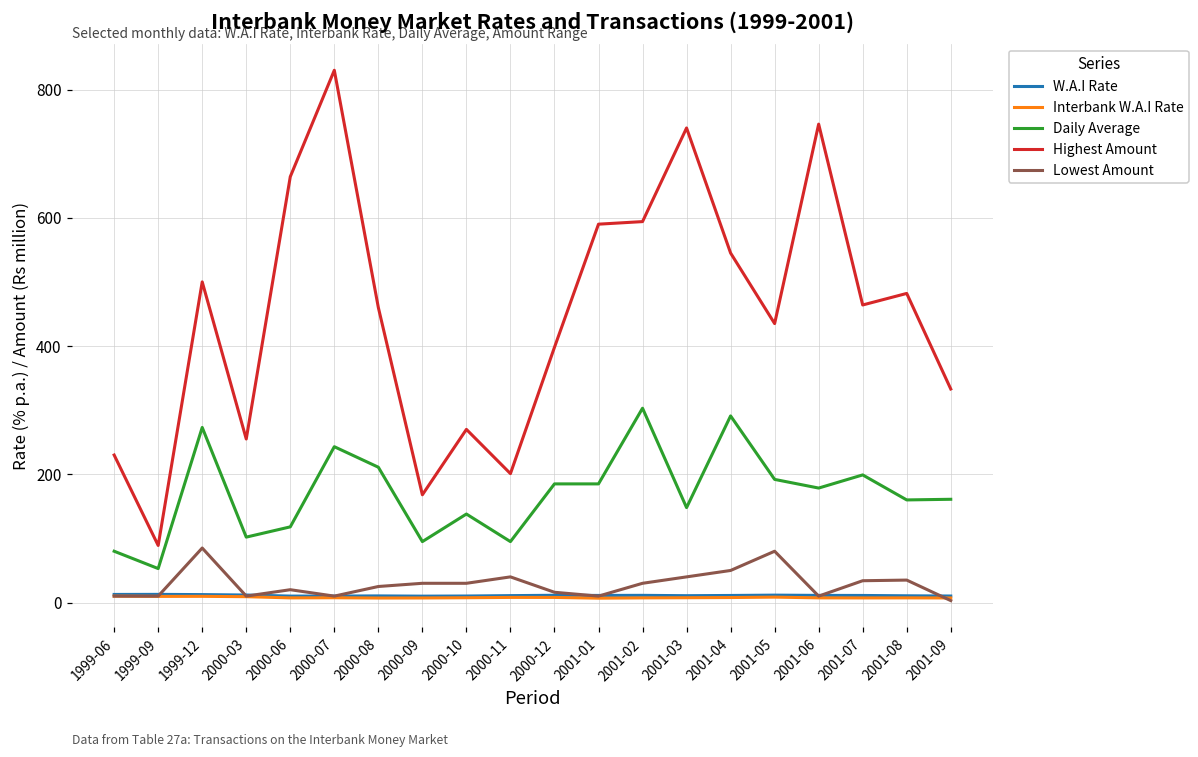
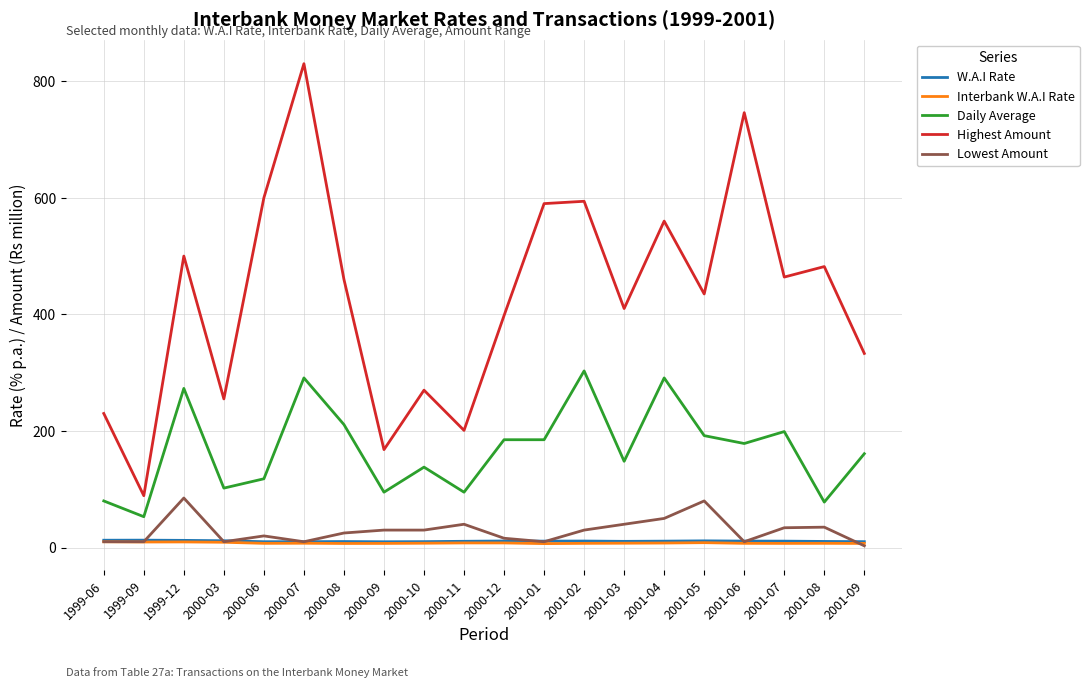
  {
    "Daily Average": {
      "1999-06": 80,
      "1999-09": 50,
      "1999-12": 270,
      "2000-03": 100,
      "2000-06": 120,
-     "2000-07": 240,
+     "2000-07": 290,
      "2000-08": 210,
      "2000-09": 100,
      "2000-10": 140,
      "2000-11": 100,
      "2000-12": 190,
      "2001-01": 190,
      "2001-02": 300,
      "2001-03": 150,
      "2001-04": 290,
      "2001-05": 190,
      "2001-06": 180,
      "2001-07": 200,
-     "2001-08": 160,
+     "2001-08": 80,
      "2001-09": 160
    },
    "Highest Amount": {
      "1999-06": 230,
      "1999-09": 90,
      "1999-12": 500,
      "2000-03": 260,
-     "2000-06": 660,
+     "2000-06": 600,
      "2000-07": 830,
      "2000-08": 460,
      "2000-09": 170,
      "2000-10": 270,
      "2000-11": 200,
      "2000-12": 400,
      "2001-01": 590,
      "2001-02": 590,
-     "2001-03": 740,
-     "2001-04": 550,
+     "2001-03": 410,
+     "2001-04": 560,
      "2001-05": 440,
      "2001-06": 750,
      "2001-07": 460,
      "2001-08": 480,
      "2001-09": 330
    },
    "Lowest Amount": {
      "1999-12": 90,
      "2000-06": 20,
      "2000-08": 30,
      "2000-09": 30,
      "2000-10": 30,
      "2000-11": 40,
      "2000-12": 20,
      "2001-02": 30,
      "2001-03": 40,
      "2001-04": 50,
      "2001-05": 80,
      "2001-07": 30,
      "2001-08": 40
    }
  }
